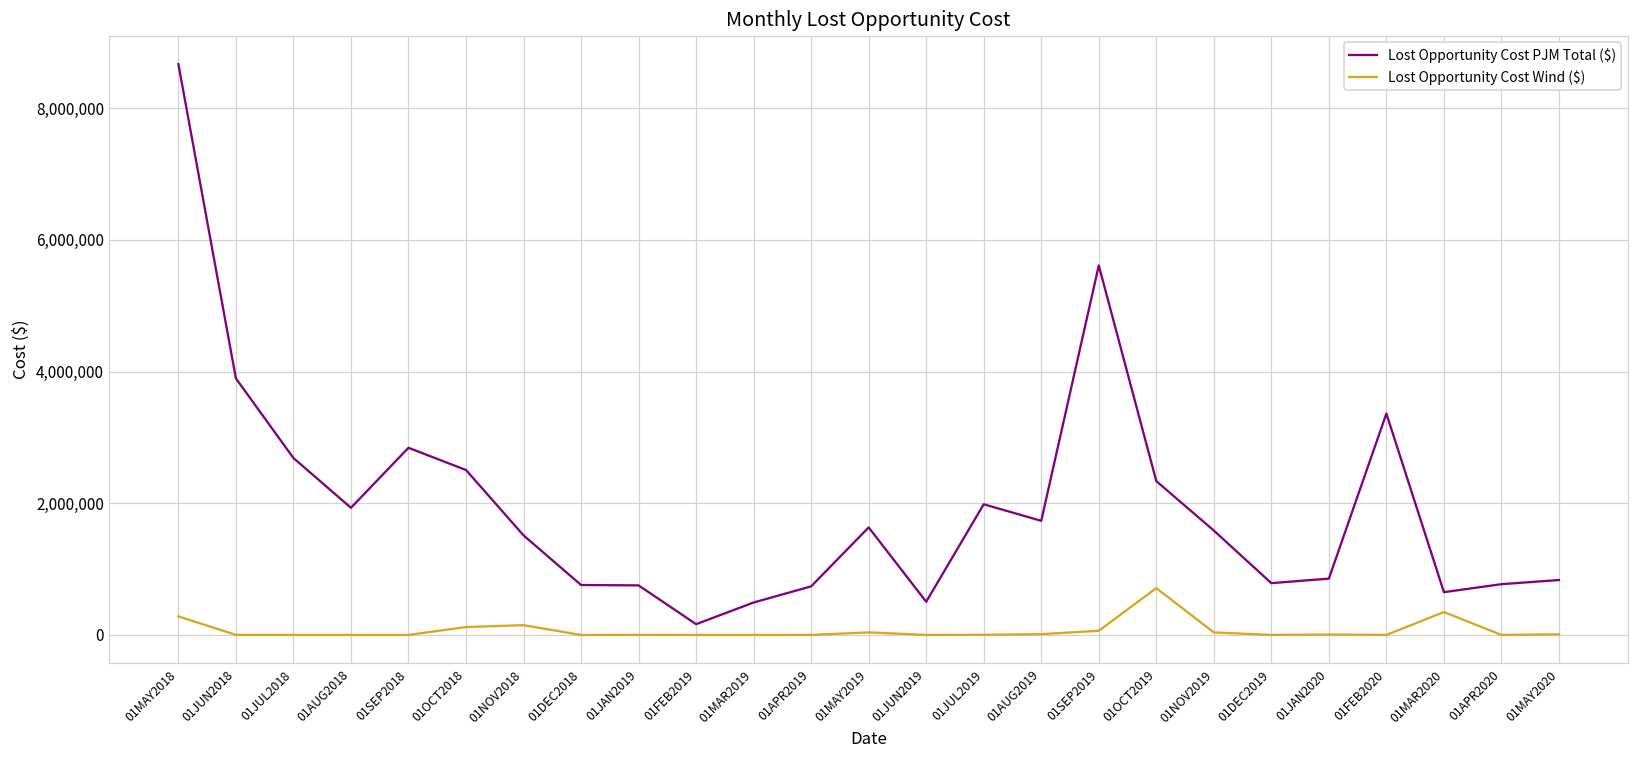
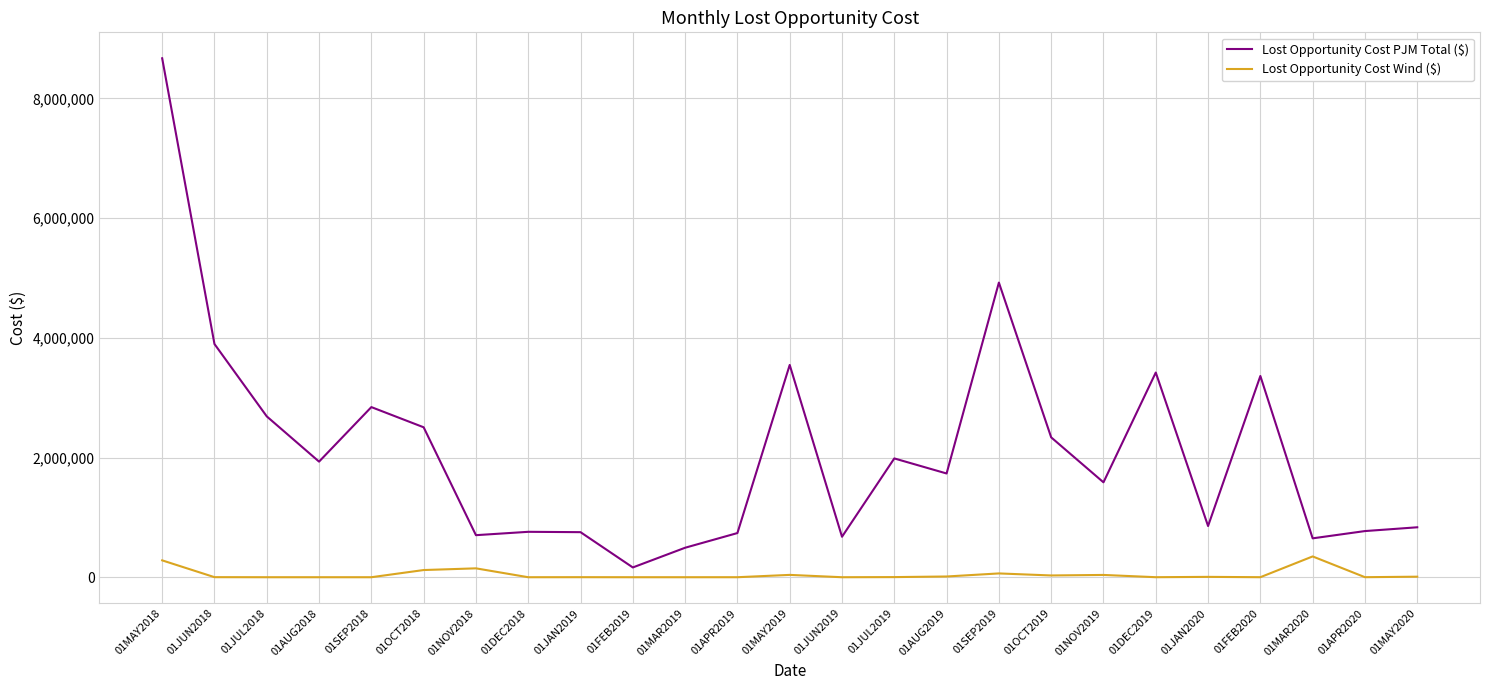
  {
    "Lost Opportunity Cost PJM Total ($)": {
      "01MAY2018": "8,700,000",
      "01JUN2018": "3,900,000",
      "01JUL2018": "2,700,000",
      "01AUG2018": "1,900,000",
      "01SEP2018": "2,800,000",
      "01OCT2018": "2,500,000",
-     "01NOV2018": "1,500,000",
+     "01NOV2018": "700,000",
      "01DEC2018": "800,000",
      "01JAN2019": "800,000",
      "01FEB2019": "200,000",
      "01MAR2019": "500,000",
      "01APR2019": "700,000",
-     "01MAY2019": "1,600,000",
-     "01JUN2019": "500,000",
+     "01MAY2019": "3,500,000",
+     "01JUN2019": "700,000",
      "01JUL2019": "2,000,000",
      "01AUG2019": "1,700,000",
-     "01SEP2019": "5,600,000",
+     "01SEP2019": "4,900,000",
      "01OCT2019": "2,300,000",
      "01NOV2019": "1,600,000",
-     "01DEC2019": "800,000",
+     "01DEC2019": "3,400,000",
      "01JAN2020": "900,000",
      "01FEB2020": "3,400,000",
      "01MAR2020": "600,000",
      "01APR2020": "800,000",
      "01MAY2020": "800,000"
    },
    "Lost Opportunity Cost Wind ($)": {
      "01MAY2018": "300,000",
      "01JUN2018": "0",
      "01JUL2018": "0",
      "01AUG2018": "0",
      "01SEP2018": "0",
      "01OCT2018": "100,000",
      "01NOV2018": "100,000",
      "01DEC2018": "0",
      "01JAN2019": "0",
      "01FEB2019": "0",
      "01MAR2019": "0",
      "01APR2019": "0",
      "01MAY2019": "0",
      "01JUN2019": "0",
      "01JUL2019": "0",
      "01AUG2019": "0",
      "01SEP2019": "100,000",
-     "01OCT2019": "700,000",
+     "01OCT2019": "0",
      "01NOV2019": "0",
      "01DEC2019": "0",
      "01JAN2020": "0",
      "01FEB2020": "0",
      "01MAR2020": "300,000",
      "01APR2020": "0",
      "01MAY2020": "0"
    }
  }
